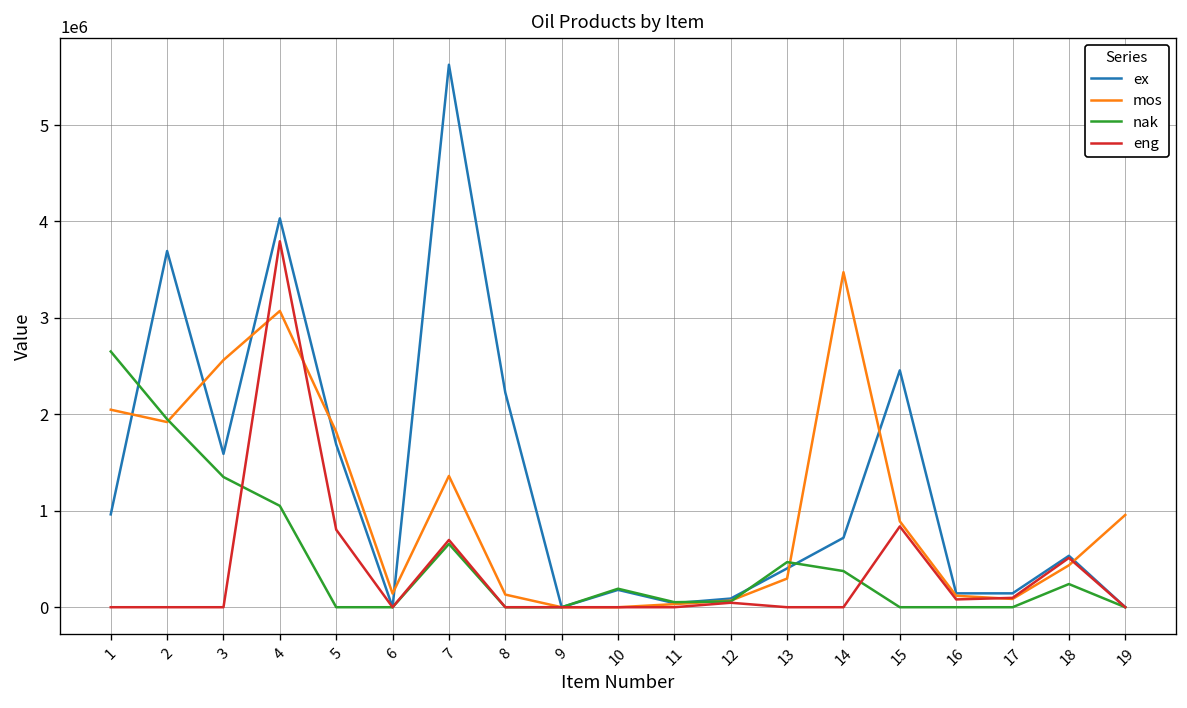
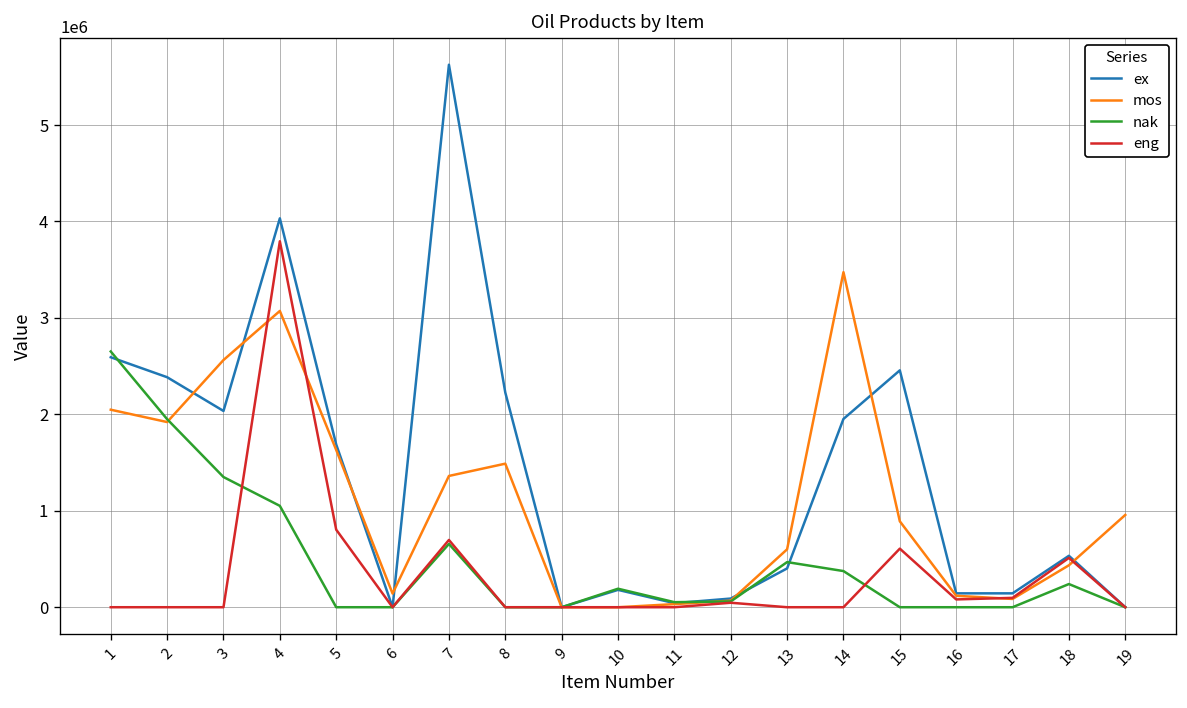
  {
    "ex": {
-     "1": 1000000,
-     "2": 3700000,
-     "3": 1600000,
+     "1": 2600000,
+     "2": 2400000,
+     "3": 2000000,
      "4": 4000000,
      "5": 1700000,
      "7": 5600000,
      "8": 2200000,
      "13": 400000,
-     "14": 700000,
+     "14": 2000000,
      "15": 2500000,
      "17": 100000
    },
    "mos": {
      "1": 2000000,
      "3": 2600000,
      "4": 3100000,
-     "5": 1800000,
+     "5": 1600000,
      "6": 100000,
      "7": 1400000,
-     "8": 100000,
-     "13": 300000,
+     "8": 1500000,
+     "13": 600000,
      "14": 3500000,
      "15": 900000,
      "18": 400000,
      "19": 1000000
    },
    "nak": {
      "1": 2700000,
      "3": 1400000,
      "4": 1100000,
      "5": 0,
      "7": 700000,
      "13": 500000,
      "14": 400000,
      "15": 0,
      "16": 0,
      "17": 0,
      "18": 200000
    },
    "eng": {
      "1": 0,
      "2": 0,
      "3": 0,
      "4": 3800000,
      "5": 800000,
      "7": 700000,
      "11": 0,
      "13": 0,
      "14": 0,
-     "15": 800000,
+     "15": 600000,
      "16": 100000
    }
  }
